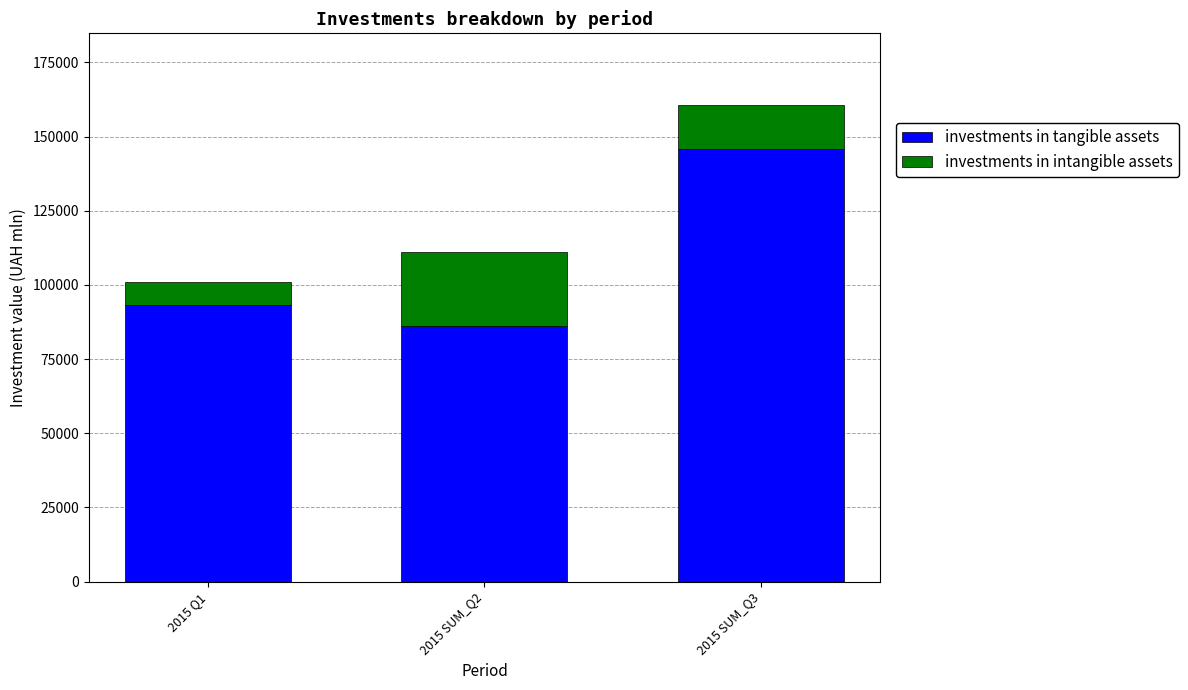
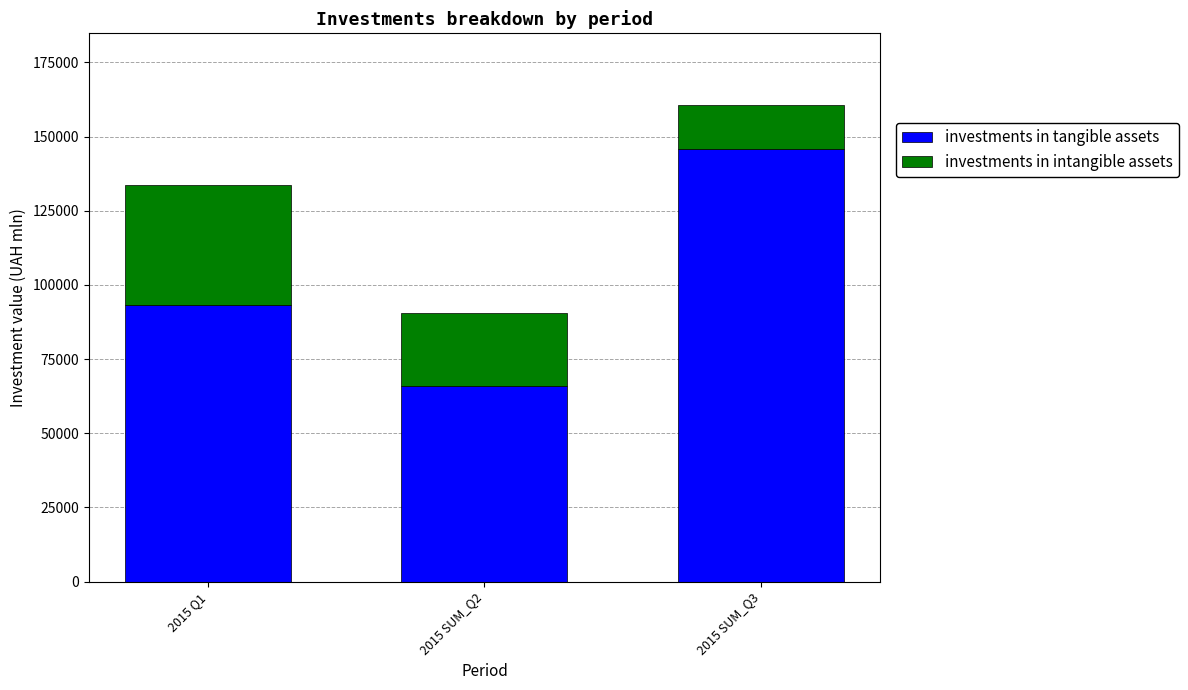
  {
    "investments in tangible assets": {
      "2015 Q1": 93000,
-     "2015 SUM_Q2": 86000,
+     "2015 SUM_Q2": 66000,
      "2015 SUM_Q3": 146000
    },
    "investments in intangible assets": {
-     "2015 Q1": 8000,
+     "2015 Q1": 40000,
      "2015 SUM_Q2": 25000,
      "2015 SUM_Q3": 15000
    }
  }
